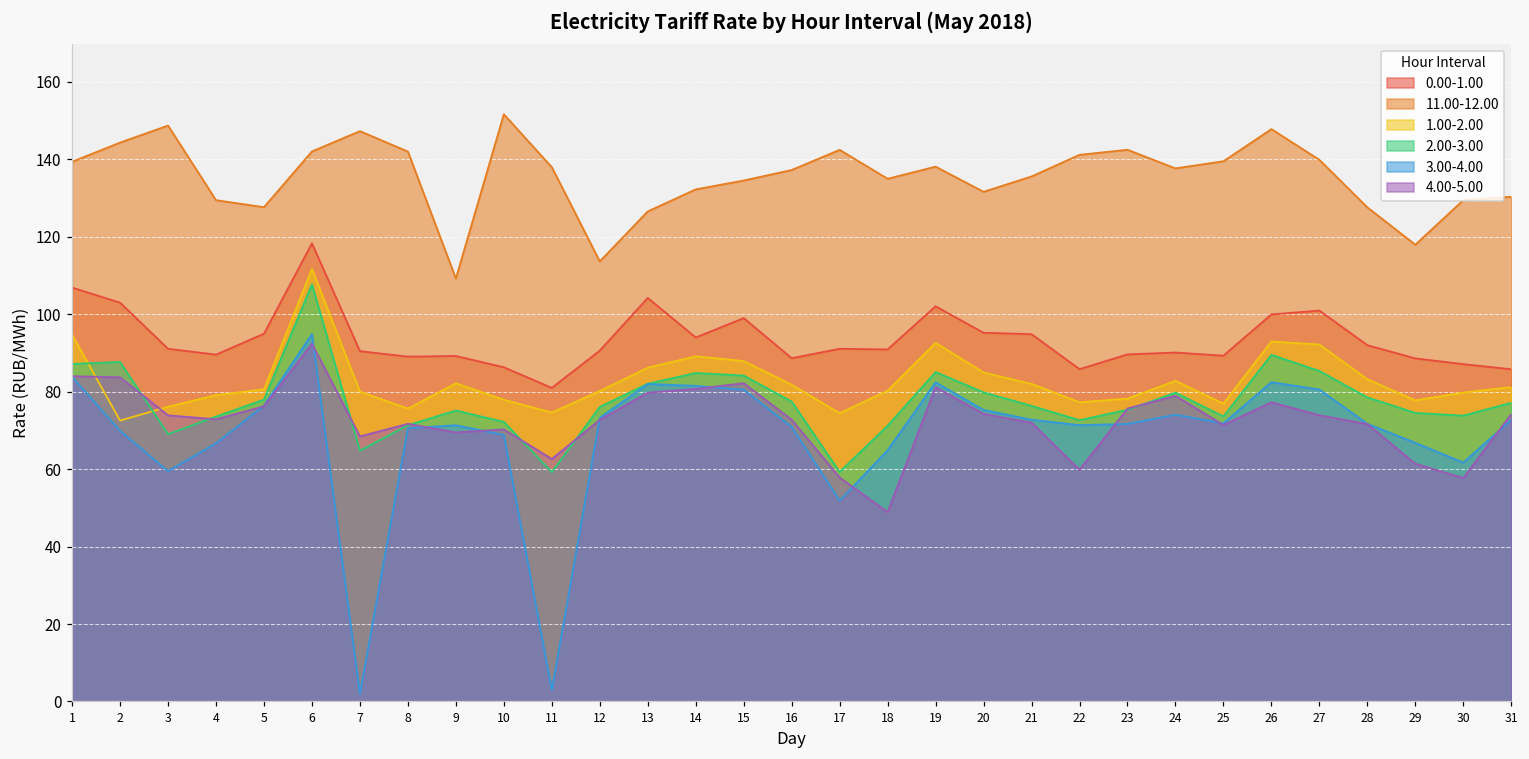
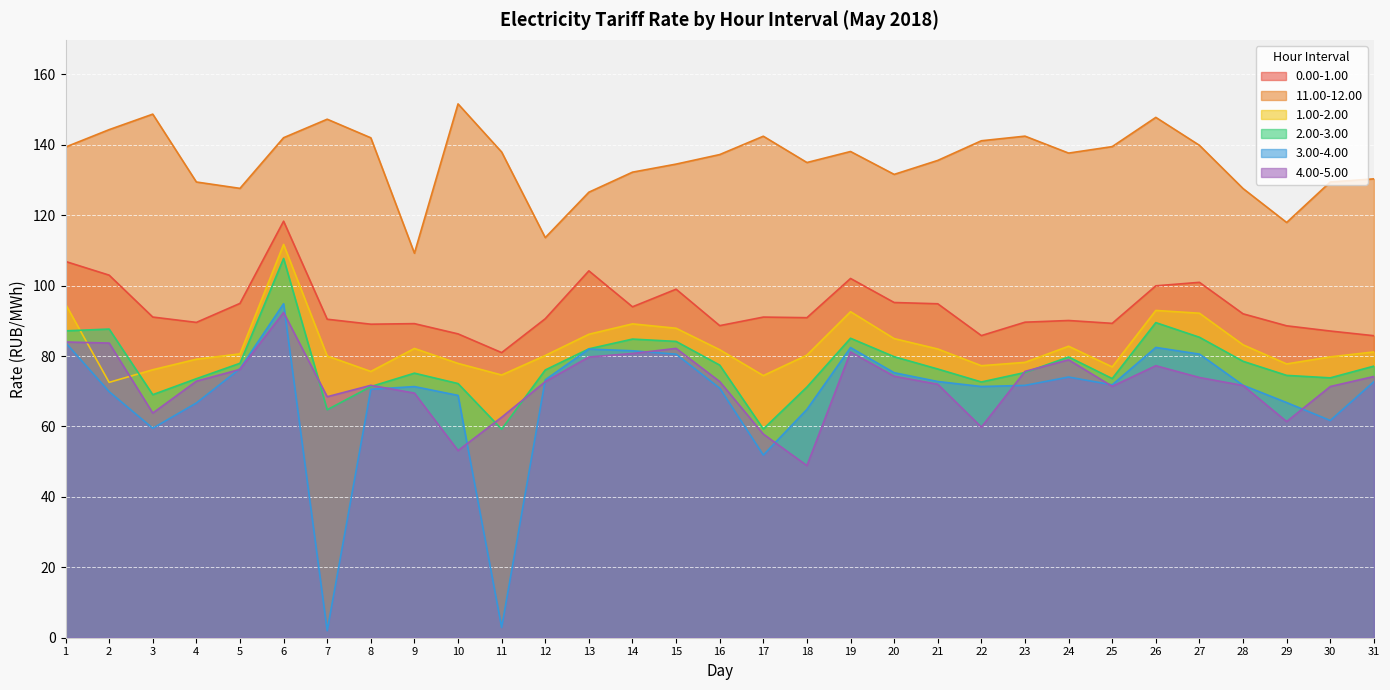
  {
    "1.00-2.00": {
      "1": 95,
      "2": 73,
      "3": 76,
      "4": 79,
      "5": 81,
      "6": 112,
      "7": 80,
      "8": 76,
      "9": 82,
      "10": 78,
      "11": 75,
      "12": 80,
      "13": 86,
      "14": 89,
      "15": 88,
      "16": 82,
      "17": 74,
      "18": 80,
      "19": 93,
      "20": 85,
      "21": 82,
      "22": 77,
      "23": 78,
      "24": 83,
      "25": 77,
      "26": 93,
      "27": 92,
      "28": 83,
      "29": 78,
      "30": 80,
      "31": 81
    },
    "2.00-3.00": {
      "1": 87,
      "2": 88,
      "3": 69,
      "5": 78,
      "6": 108,
      "7": 65,
      "9": 75,
      "10": 72,
      "11": 59,
      "12": 76,
      "14": 85,
      "15": 84,
      "16": 77,
      "17": 59,
      "18": 71,
      "19": 85,
      "20": 80,
      "21": 76,
      "22": 73,
      "24": 80,
      "25": 74,
      "26": 90,
      "27": 85,
      "28": 79,
      "29": 75,
      "30": 74,
      "31": 77
    },
    "3.00-4.00": {
      "2": 70,
      "3": 60,
      "4": 67,
      "6": 95,
      "7": 2,
      "8": 71,
      "9": 71,
      "10": 69,
      "11": 3,
      "14": 82,
      "15": 81,
      "16": 71,
      "17": 52,
      "18": 65,
      "19": 82,
      "20": 75,
      "21": 73,
      "22": 71,
      "23": 72,
      "24": 74,
      "26": 82,
      "27": 81,
      "29": 67,
      "30": 62,
      "31": 73
    },
    "4.00-5.00": {
      "2": 84,
-     "3": 74,
+     "3": 64,
      "6": 92,
      "7": 68,
      "9": 69,
-     "10": 70,
+     "10": 53,
      "11": 63,
      "13": 80,
      "14": 81,
      "15": 82,
      "16": 73,
      "17": 58,
      "18": 49,
      "19": 81,
      "20": 74,
      "21": 72,
      "22": 60,
      "24": 79,
      "26": 77,
      "27": 74,
      "29": 61,
-     "30": 58,
+     "30": 71,
      "31": 74
    }
  }
